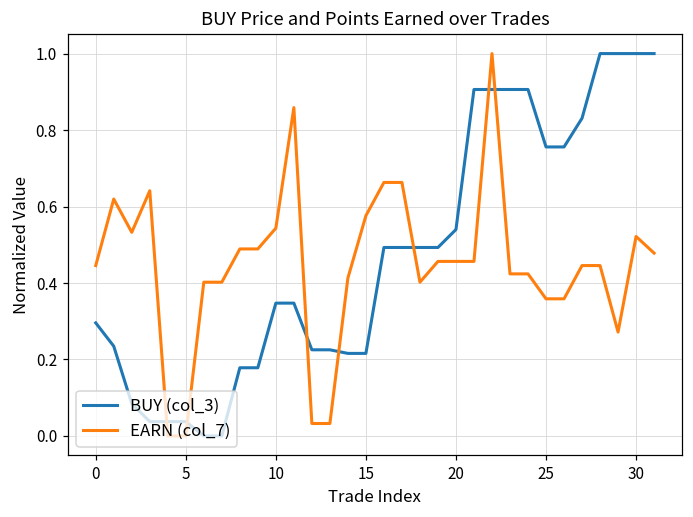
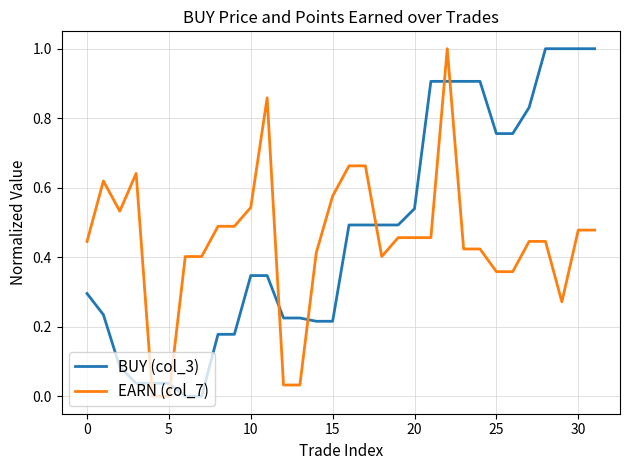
  {
    "BUY (col_3)": {
      "0": 0.30,
      "10": 0.35,
      "15": 0.22,
      "20": 0.54,
      "25": 0.76,
      "30": 1.00
    },
    "EARN (col_7)": {
      "0": 0.45,
      "10": 0.54,
      "15": 0.58,
      "20": 0.46,
      "25": 0.36,
-     "30": 0.52
+     "30": 0.48
    }
  }
